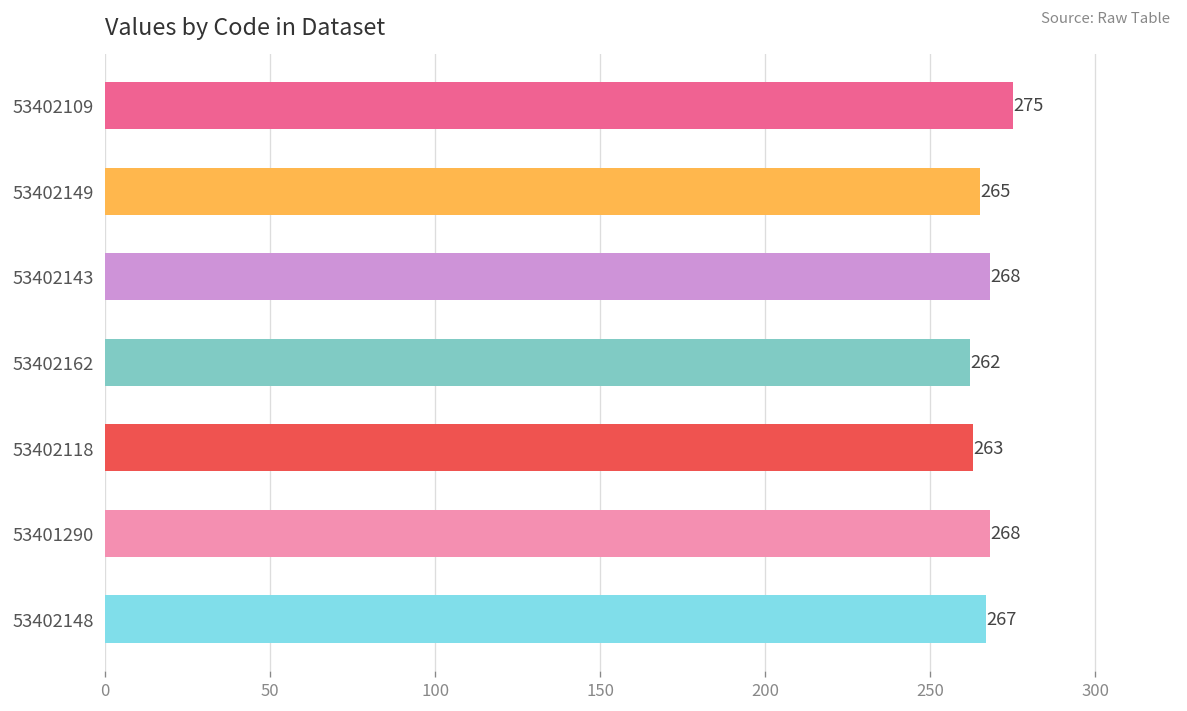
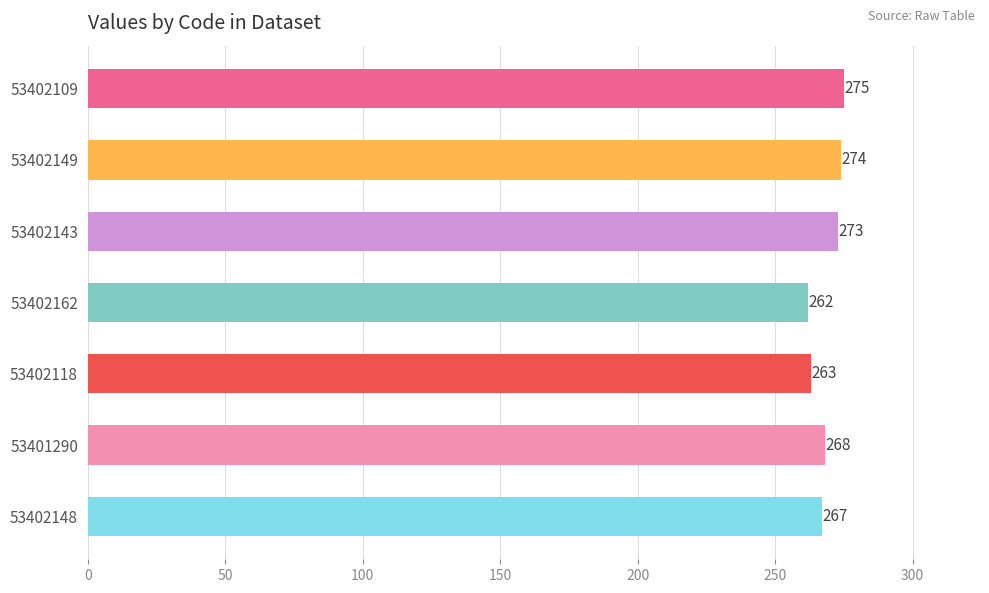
  {
    "53402109": 275,
-   "53402149": 265,
-   "53402143": 268,
+   "53402149": 274,
+   "53402143": 273,
    "53402162": 262,
    "53402118": 263,
    "53401290": 268,
    "53402148": 267
  }
